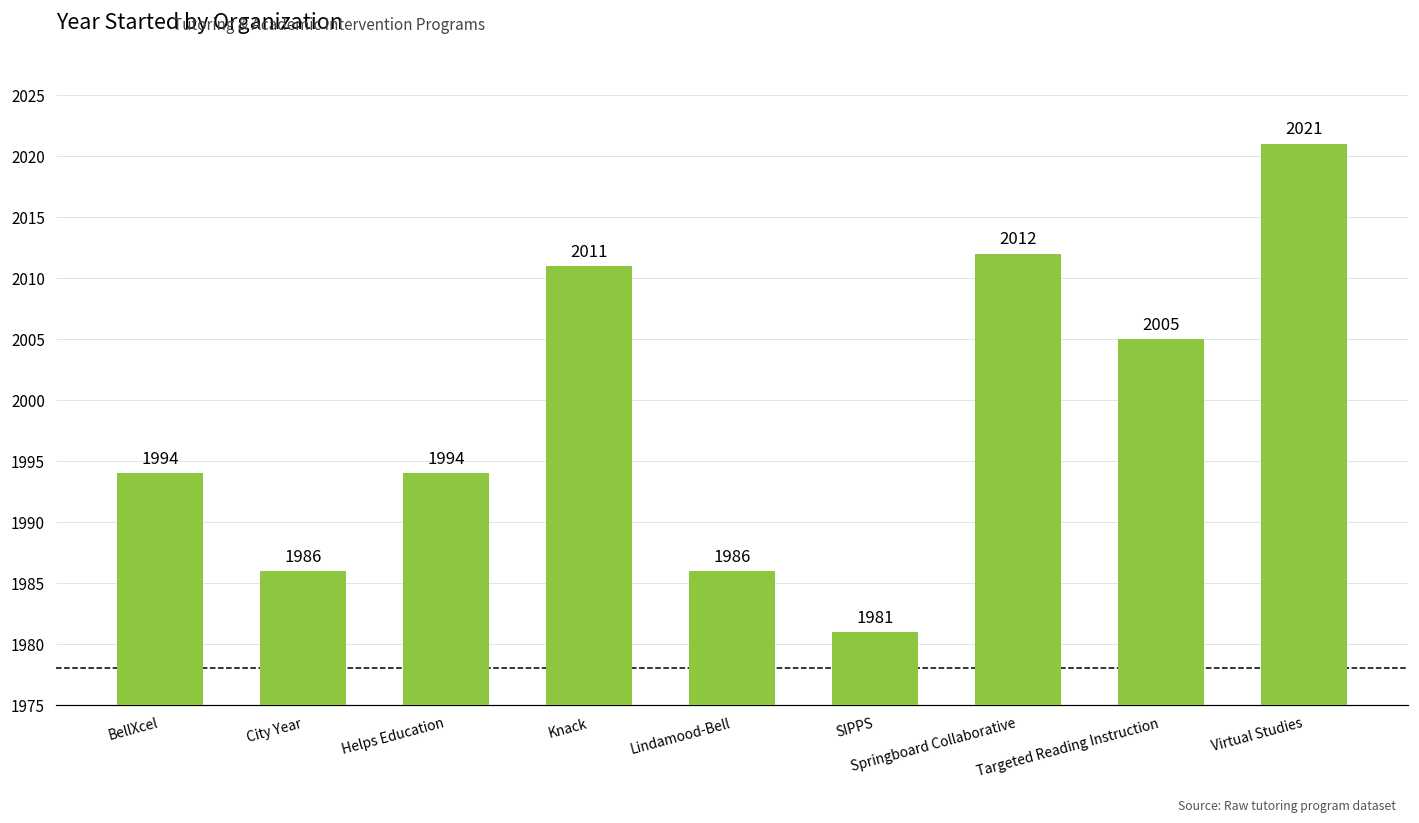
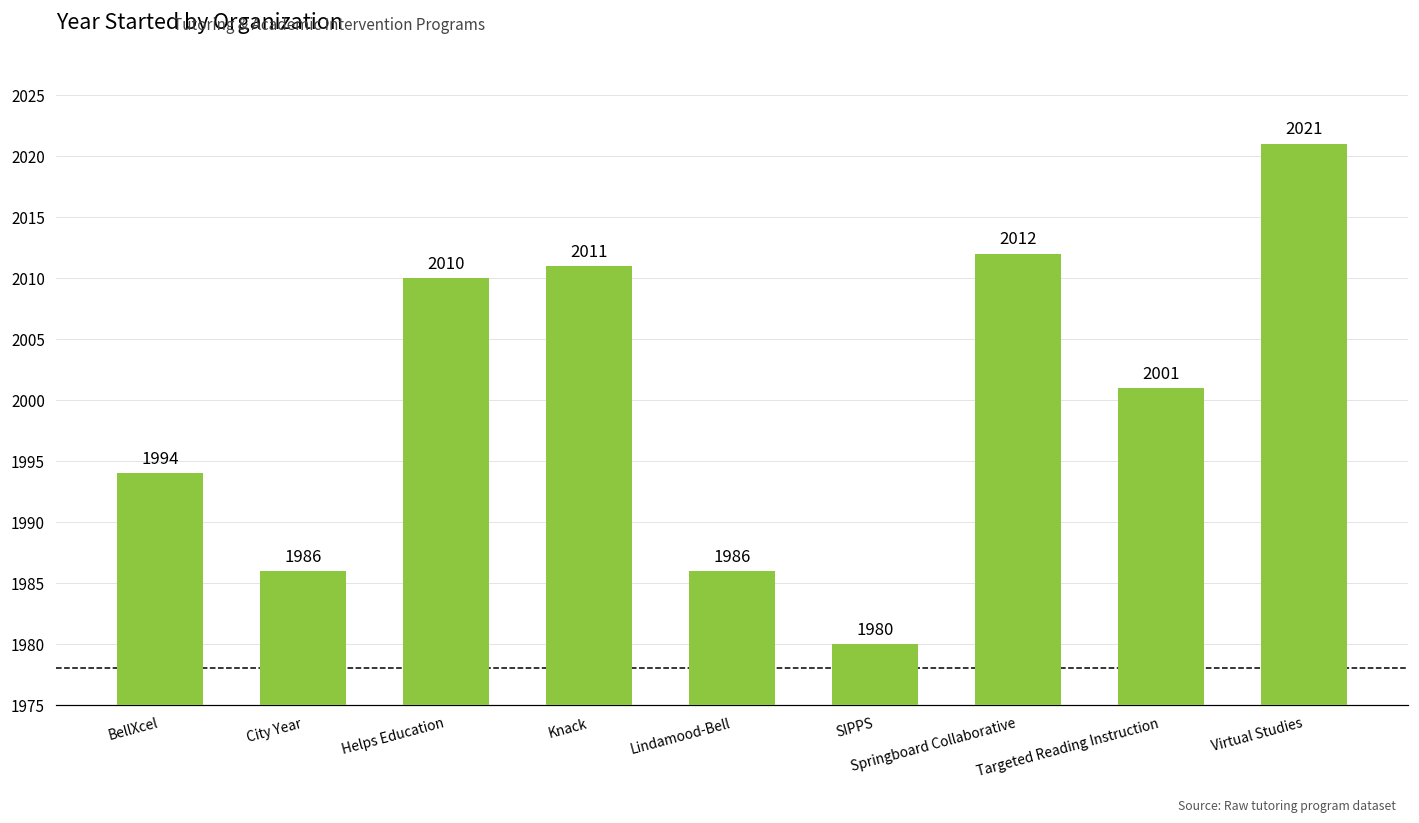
  {
    "BellXcel": 1994,
    "City Year": 1986,
-   "Helps Education": 1994,
+   "Helps Education": 2010,
    "Knack": 2011,
    "Lindamood-Bell": 1986,
-   "SIPPS": 1981,
+   "SIPPS": 1980,
    "Springboard Collaborative": 2012,
-   "Targeted Reading Instruction": 2005,
+   "Targeted Reading Instruction": 2001,
    "Virtual Studies": 2021
  }
